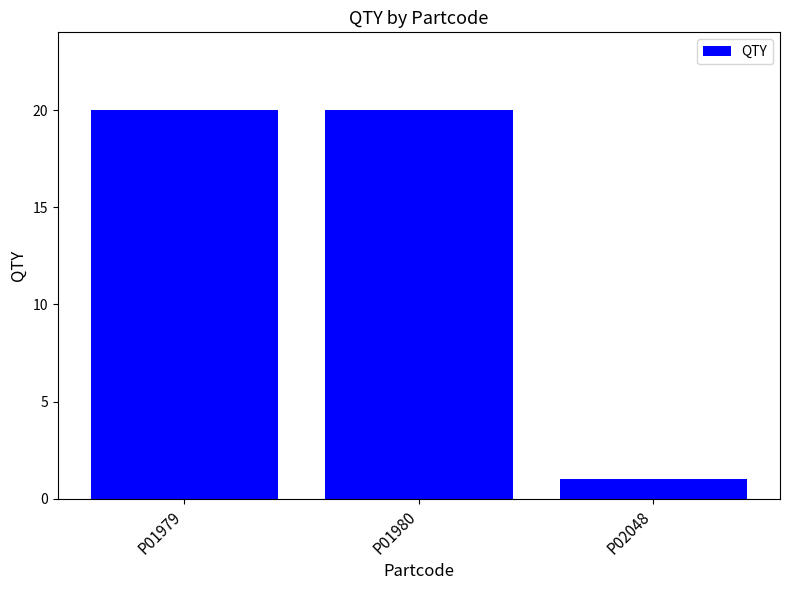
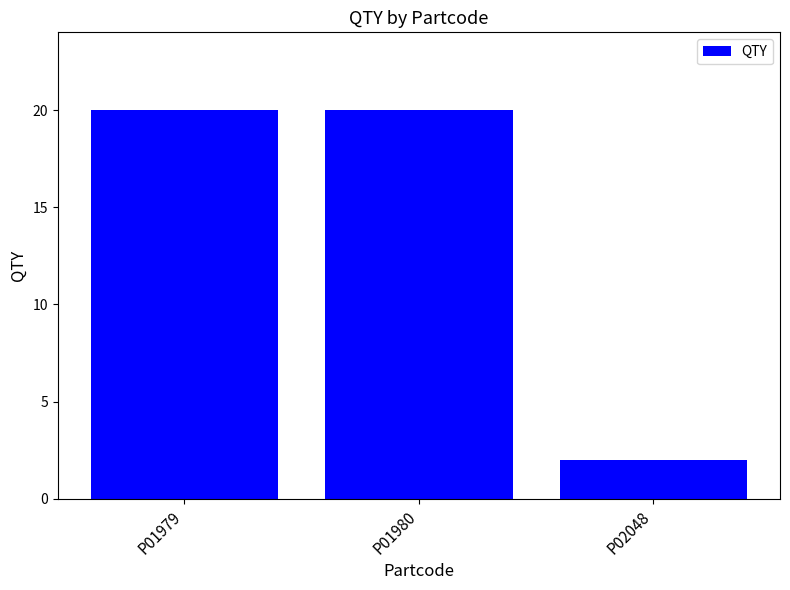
  {
    "P01979": 20,
    "P01980": 20,
-   "P02048": 1
+   "P02048": 2
  }
